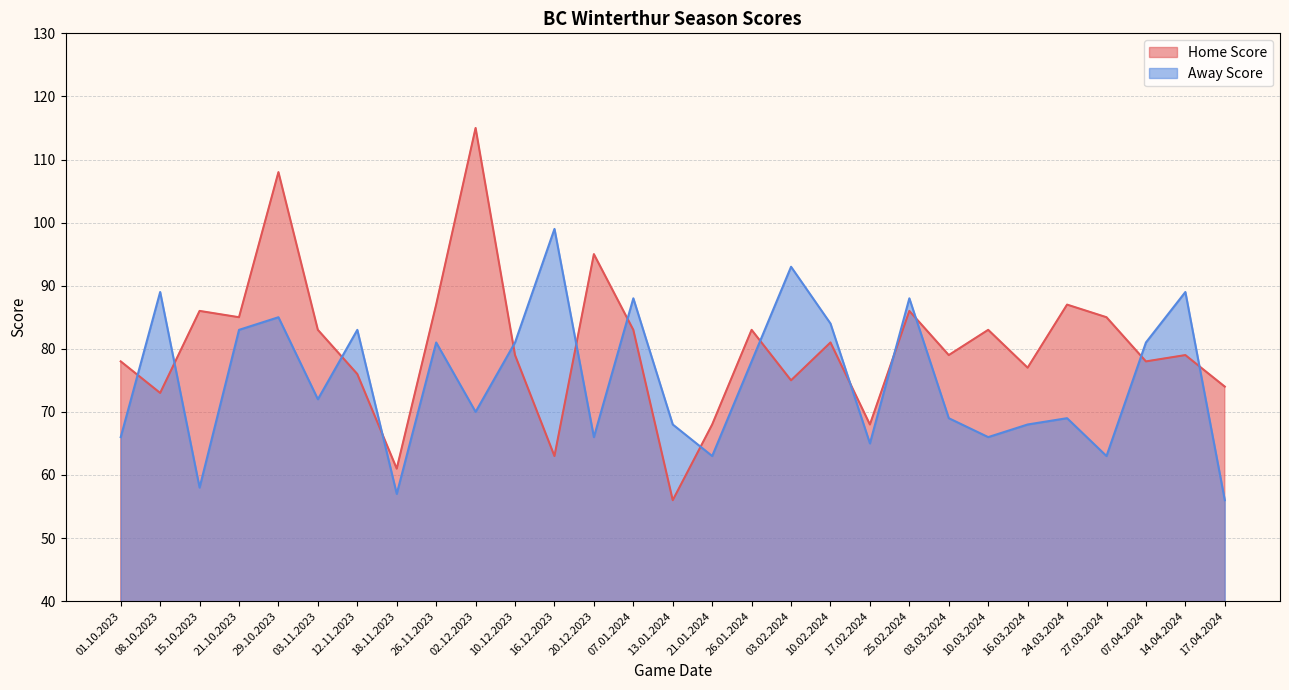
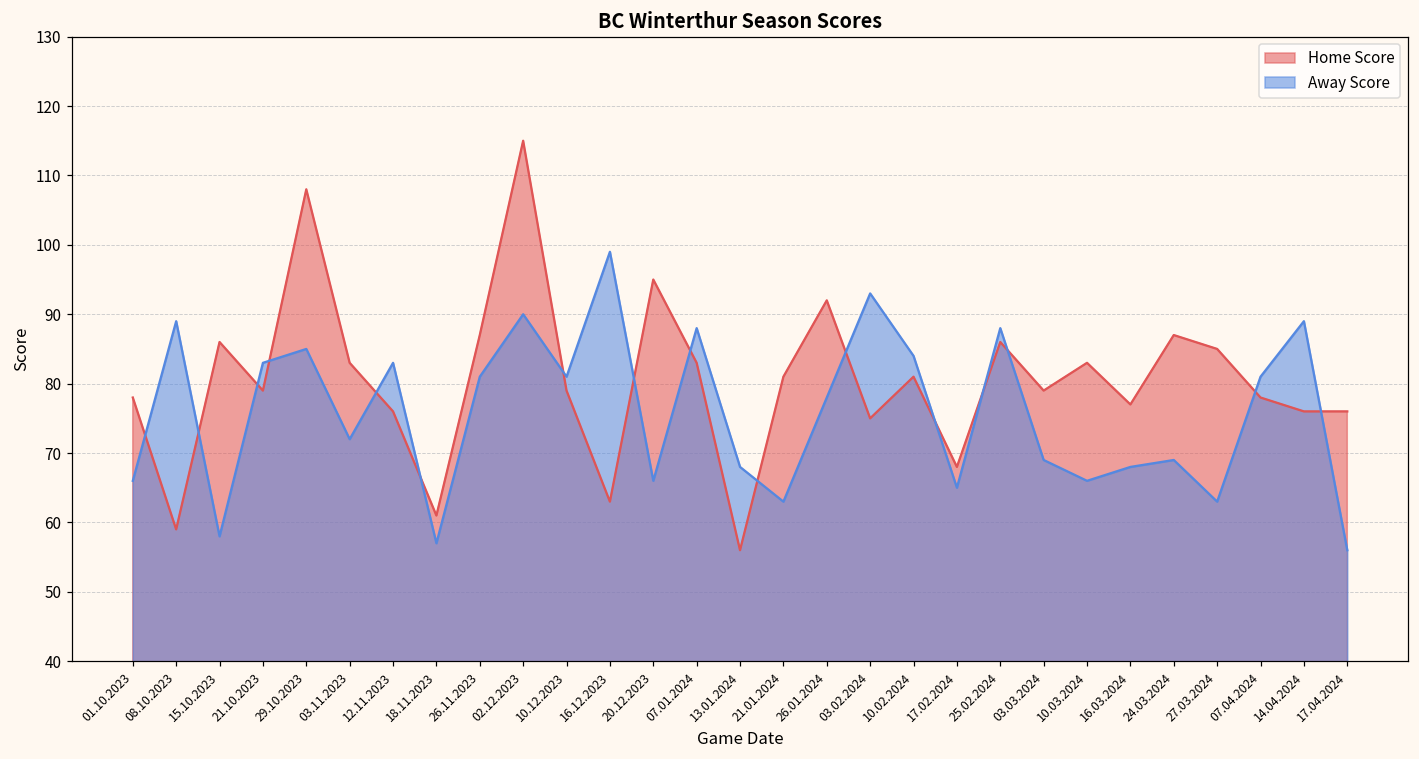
  {
    "Home Score": {
      "01.10.2023": 78,
-     "08.10.2023": 73,
+     "08.10.2023": 59,
      "15.10.2023": 86,
-     "21.10.2023": 85,
+     "21.10.2023": 79,
      "29.10.2023": 108,
      "03.11.2023": 83,
      "12.11.2023": 76,
      "18.11.2023": 61,
      "26.11.2023": 87,
      "02.12.2023": 115,
      "10.12.2023": 79,
      "16.12.2023": 63,
      "20.12.2023": 95,
      "07.01.2024": 83,
      "13.01.2024": 56,
-     "21.01.2024": 68,
-     "26.01.2024": 83,
+     "21.01.2024": 81,
+     "26.01.2024": 92,
      "03.02.2024": 75,
      "10.02.2024": 81,
      "17.02.2024": 68,
      "25.02.2024": 86,
      "03.03.2024": 79,
      "10.03.2024": 83,
      "16.03.2024": 77,
      "24.03.2024": 87,
      "27.03.2024": 85,
      "07.04.2024": 78,
-     "14.04.2024": 79,
-     "17.04.2024": 74
+     "14.04.2024": 76,
+     "17.04.2024": 76
    },
    "Away Score": {
      "01.10.2023": 66,
      "08.10.2023": 89,
      "15.10.2023": 58,
      "21.10.2023": 83,
      "29.10.2023": 85,
      "03.11.2023": 72,
      "12.11.2023": 83,
      "18.11.2023": 57,
      "26.11.2023": 81,
-     "02.12.2023": 70,
+     "02.12.2023": 90,
      "10.12.2023": 81,
      "16.12.2023": 99,
      "20.12.2023": 66,
      "07.01.2024": 88,
      "13.01.2024": 68,
      "21.01.2024": 63,
      "26.01.2024": 78,
      "03.02.2024": 93,
      "10.02.2024": 84,
      "17.02.2024": 65,
      "25.02.2024": 88,
      "03.03.2024": 69,
      "10.03.2024": 66,
      "16.03.2024": 68,
      "24.03.2024": 69,
      "27.03.2024": 63,
      "07.04.2024": 81,
      "14.04.2024": 89,
      "17.04.2024": 56
    }
  }
